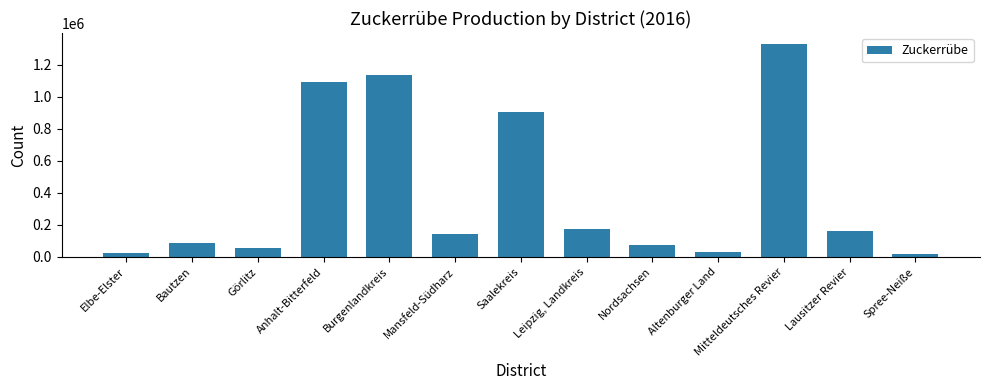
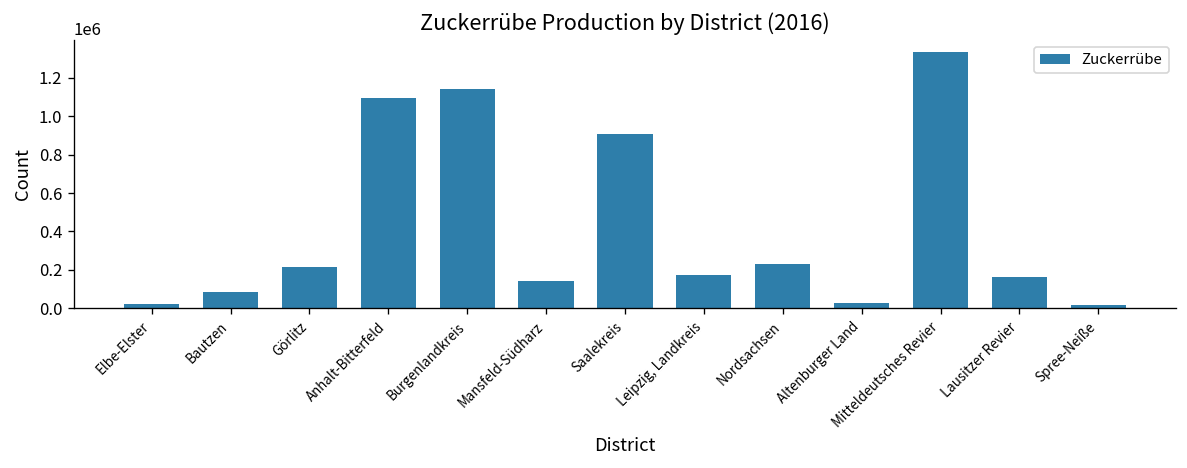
  {
    "Elbe-Elster": 20000,
    "Bautzen": 80000,
-   "Görlitz": 50000,
+   "Görlitz": 220000,
    "Anhalt-Bitterfeld": 1090000,
    "Burgenlandkreis": 1140000,
    "Mansfeld-Südharz": 140000,
    "Saalekreis": 910000,
    "Leipzig, Landkreis": 170000,
-   "Nordsachsen": 70000,
+   "Nordsachsen": 230000,
    "Altenburger Land": 30000,
    "Mitteldeutsches Revier": 1330000,
    "Lausitzer Revier": 160000,
    "Spree-Neiße": 20000
  }
